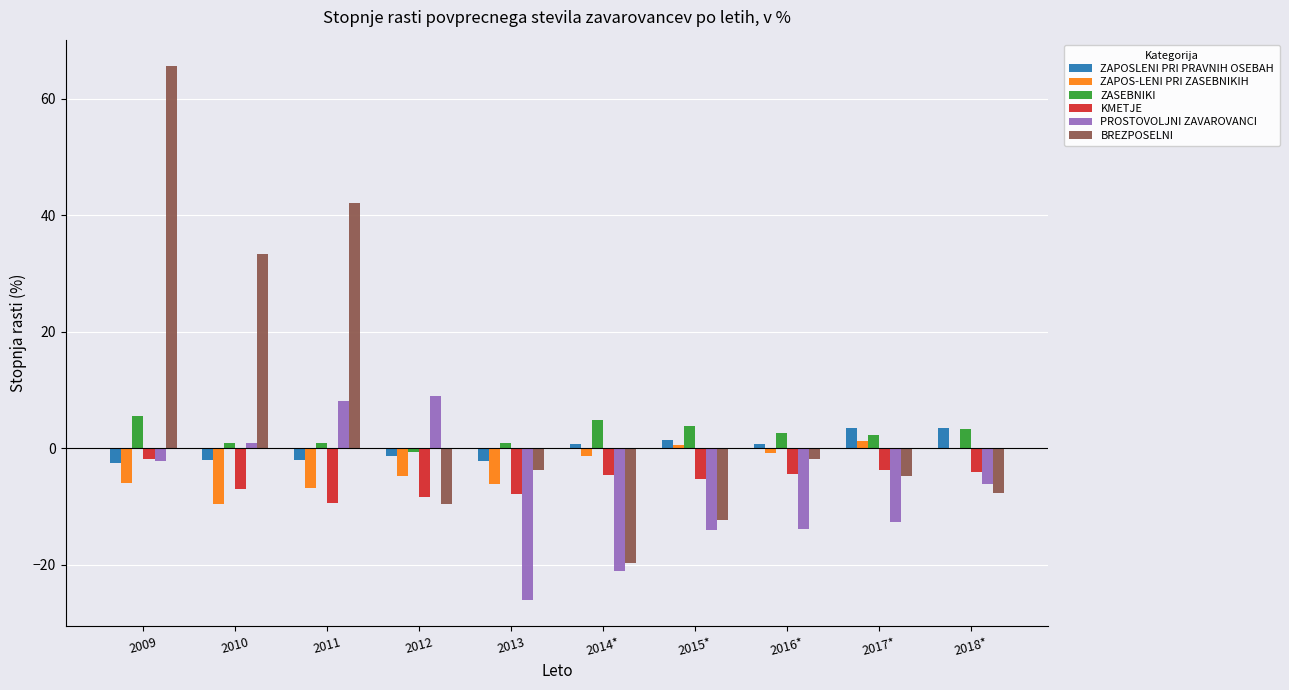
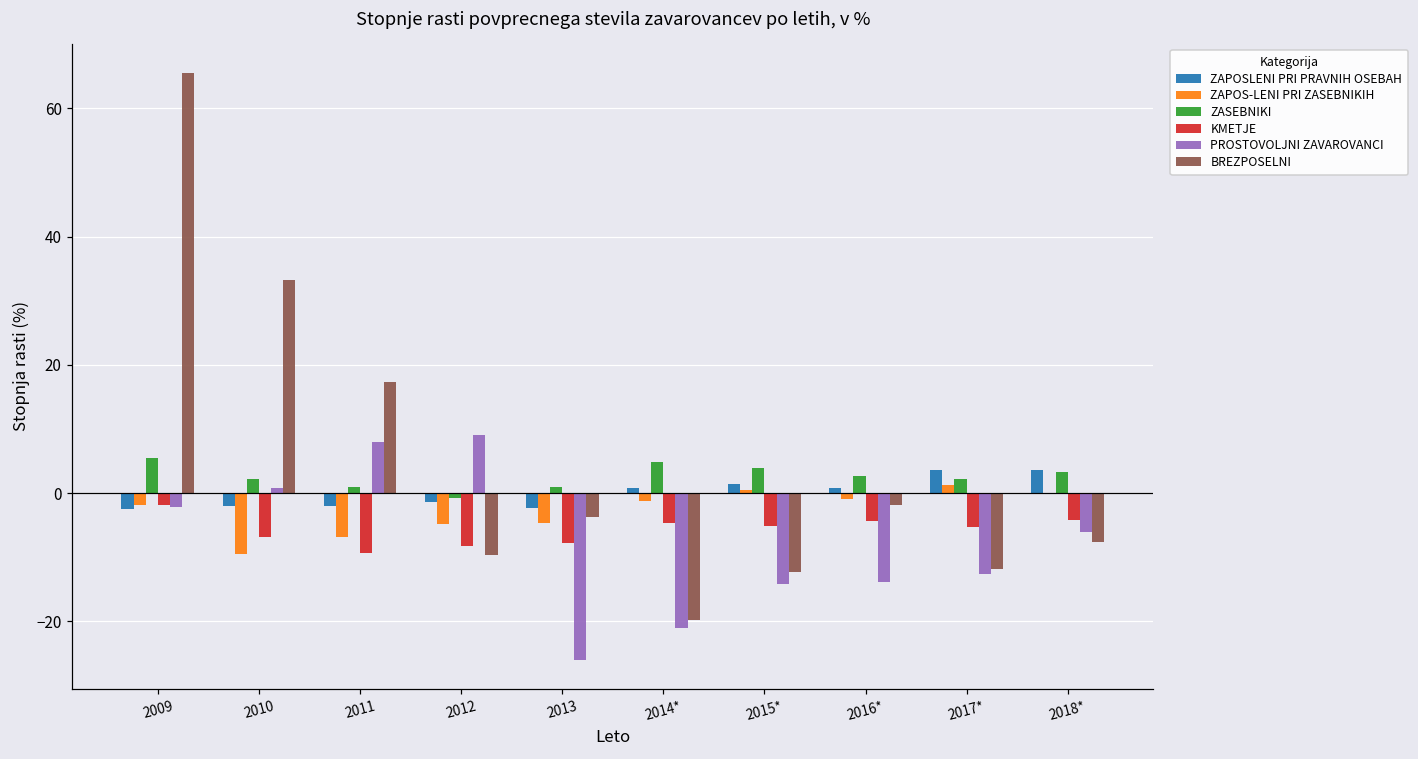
  {
    "ZAPOSLENI PRI PRAVNIH OSEBAH": {
      "2009": -3,
      "2010": -2,
      "2011": -2,
      "2012": -1,
      "2013": -2,
      "2014*": 1,
      "2015*": 1,
      "2016*": 1,
      "2017*": 4,
      "2018*": 4
    },
    "ZAPOS-LENI PRI ZASEBNIKIH": {
-     "2009": -6,
+     "2009": -2,
      "2010": -10,
      "2011": -7,
      "2012": -5,
-     "2013": -6,
+     "2013": -5,
      "2014*": -1,
      "2015*": 1,
      "2016*": -1,
      "2017*": 1
    },
    "ZASEBNIKI": {
      "2009": 6,
-     "2010": 1,
+     "2010": 2,
      "2011": 1,
      "2012": -1,
      "2013": 1,
      "2014*": 5,
      "2015*": 4,
      "2016*": 3,
      "2017*": 2,
      "2018*": 3
    },
    "KMETJE": {
      "2009": -2,
      "2010": -7,
      "2011": -9,
      "2012": -8,
      "2013": -8,
      "2014*": -5,
      "2015*": -5,
      "2016*": -4,
-     "2017*": -4,
+     "2017*": -5,
      "2018*": -4
    },
    "PROSTOVOLJNI ZAVAROVANCI": {
      "2009": -2,
      "2010": 1,
      "2011": 8,
      "2012": 9,
      "2013": -26,
      "2014*": -21,
      "2015*": -14,
      "2016*": -14,
      "2017*": -13,
      "2018*": -6
    },
    "BREZPOSELNI": {
      "2009": 66,
      "2010": 33,
-     "2011": 42,
+     "2011": 17,
      "2012": -10,
      "2013": -4,
      "2014*": -20,
      "2015*": -12,
      "2016*": -2,
-     "2017*": -5,
+     "2017*": -12,
      "2018*": -8
    }
  }
